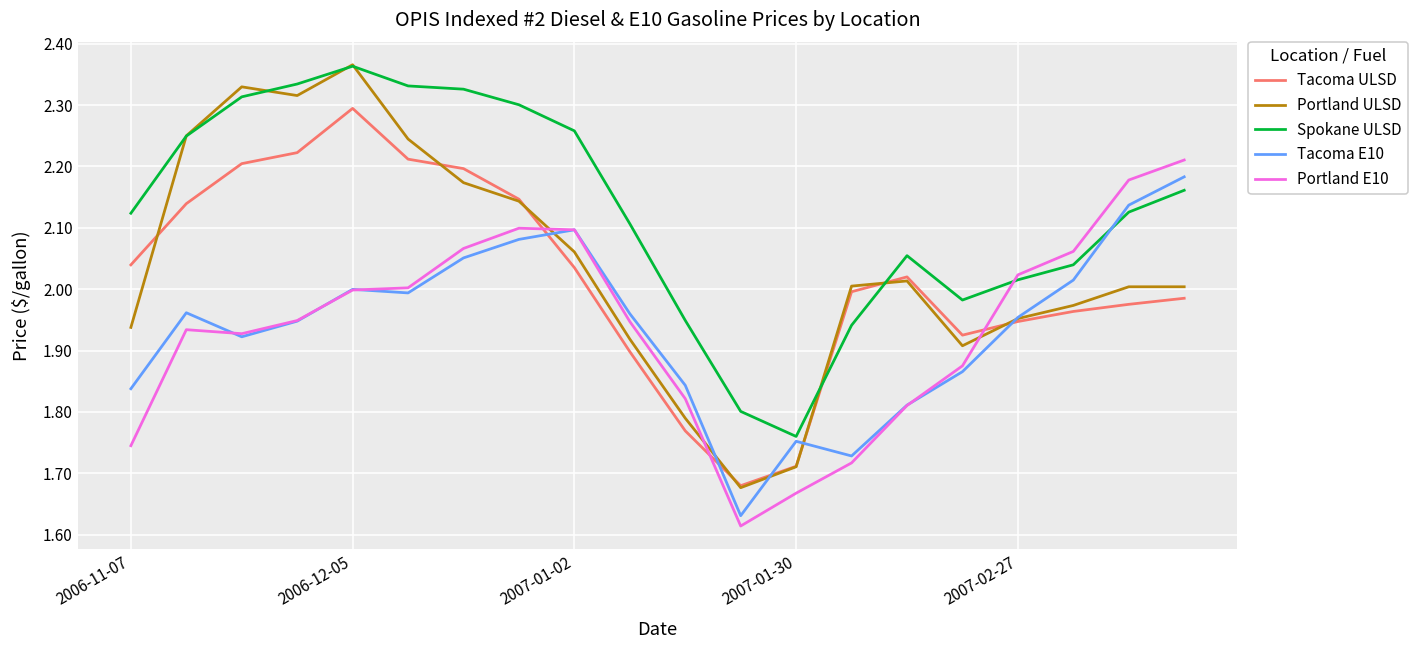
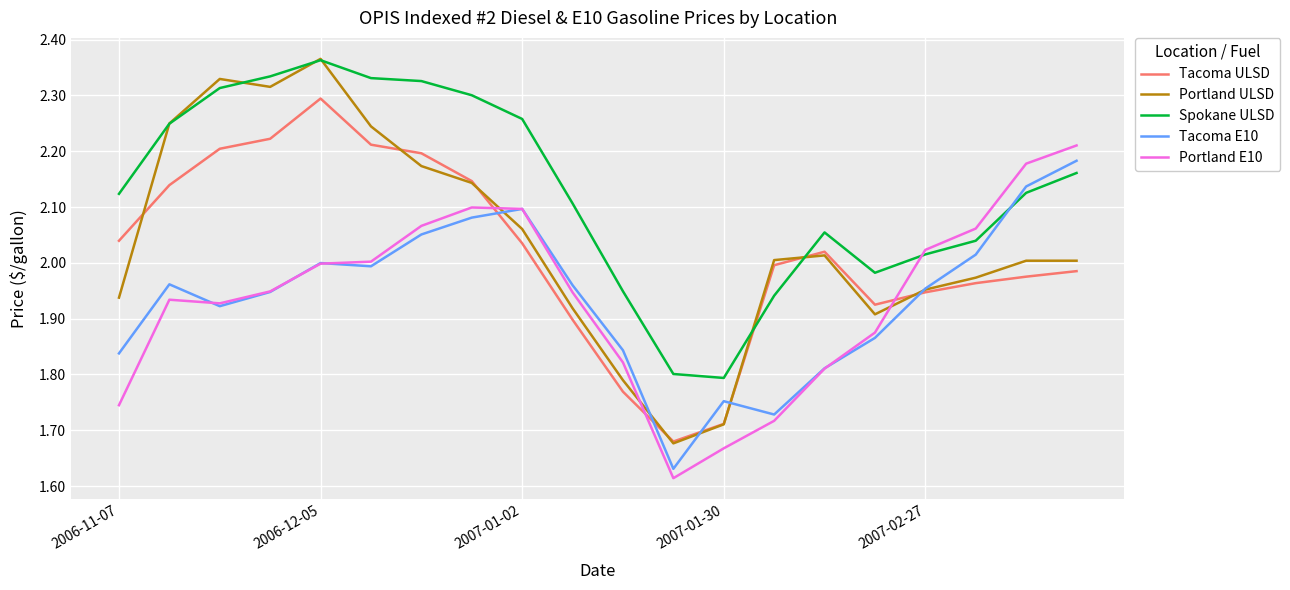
  {
    "Tacoma ULSD": {
      "2006-11-07": 2.04,
      "2006-12-05": 2.29,
      "2007-01-02": 2.04,
      "2007-02-27": 1.95
    },
    "Portland ULSD": {
      "2006-11-07": 1.94,
      "2007-01-02": 2.06
    },
    "Spokane ULSD": {
      "2006-11-07": 2.12,
      "2007-01-02": 2.26,
-     "2007-01-30": 1.76,
+     "2007-01-30": 1.79,
      "2007-02-27": 2.02
    },
    "Tacoma E10": {
      "2006-11-07": 1.84,
      "2007-01-30": 1.75
    },
    "Portland E10": {
      "2006-11-07": 1.75,
      "2007-01-30": 1.67,
      "2007-02-27": 2.02
    }
  }
